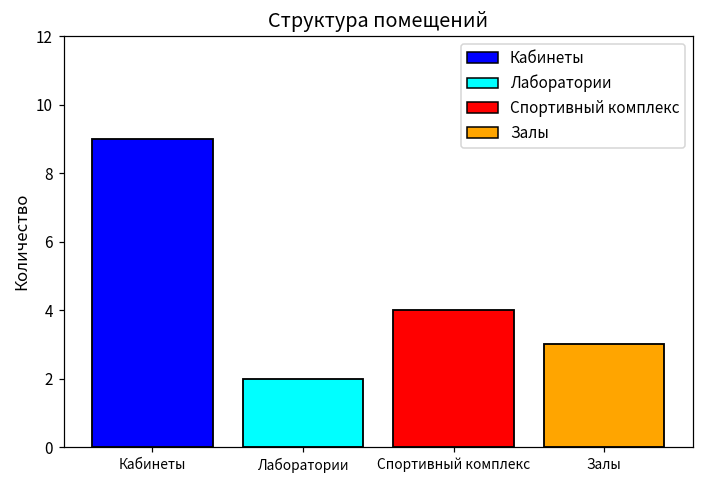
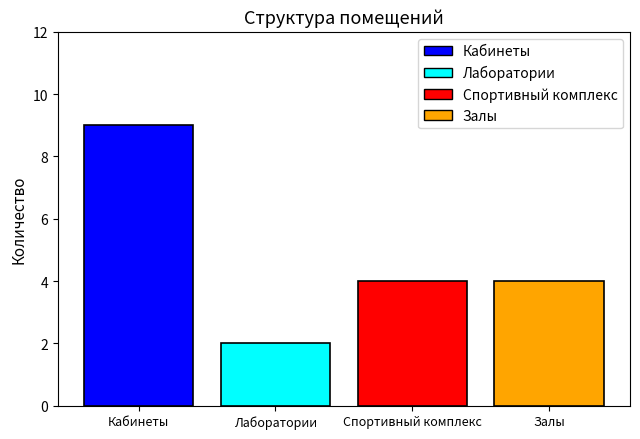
  {
    "Кабинеты": 9,
    "Лаборатории": 2,
    "Спортивный комплекс": 4,
-   "Залы": 3
+   "Залы": 4
  }
